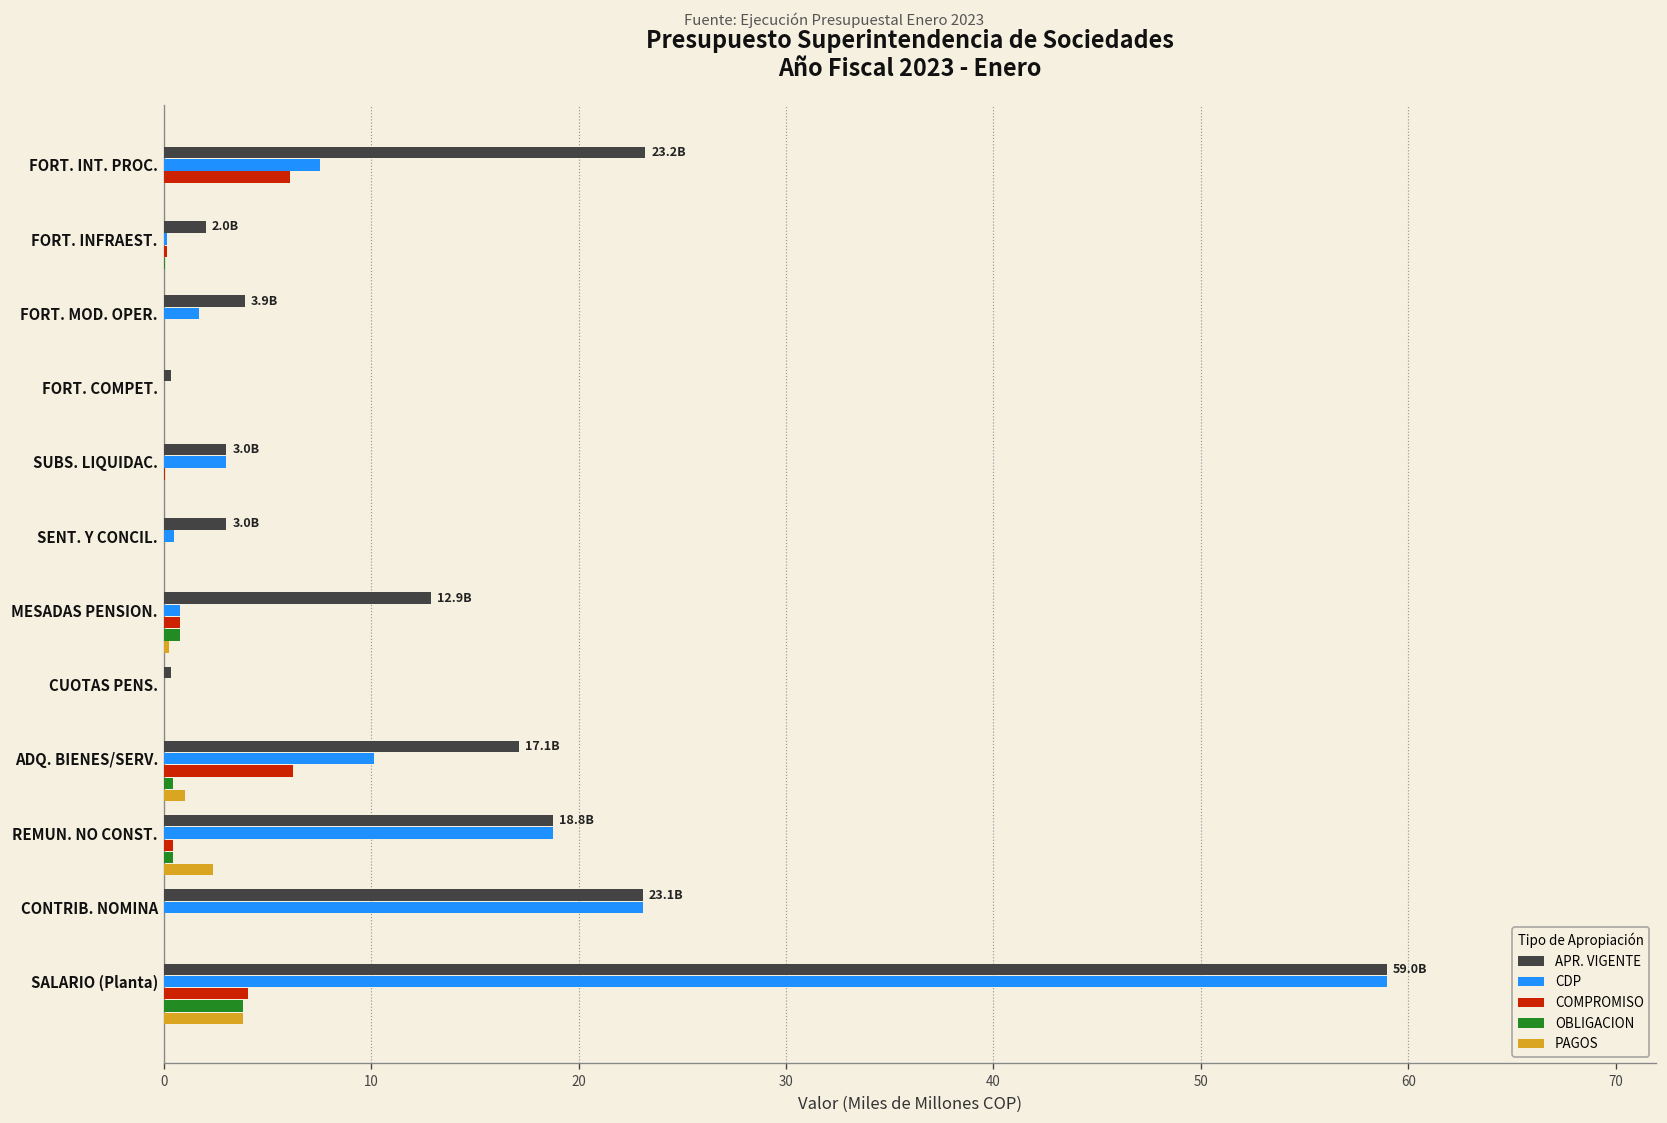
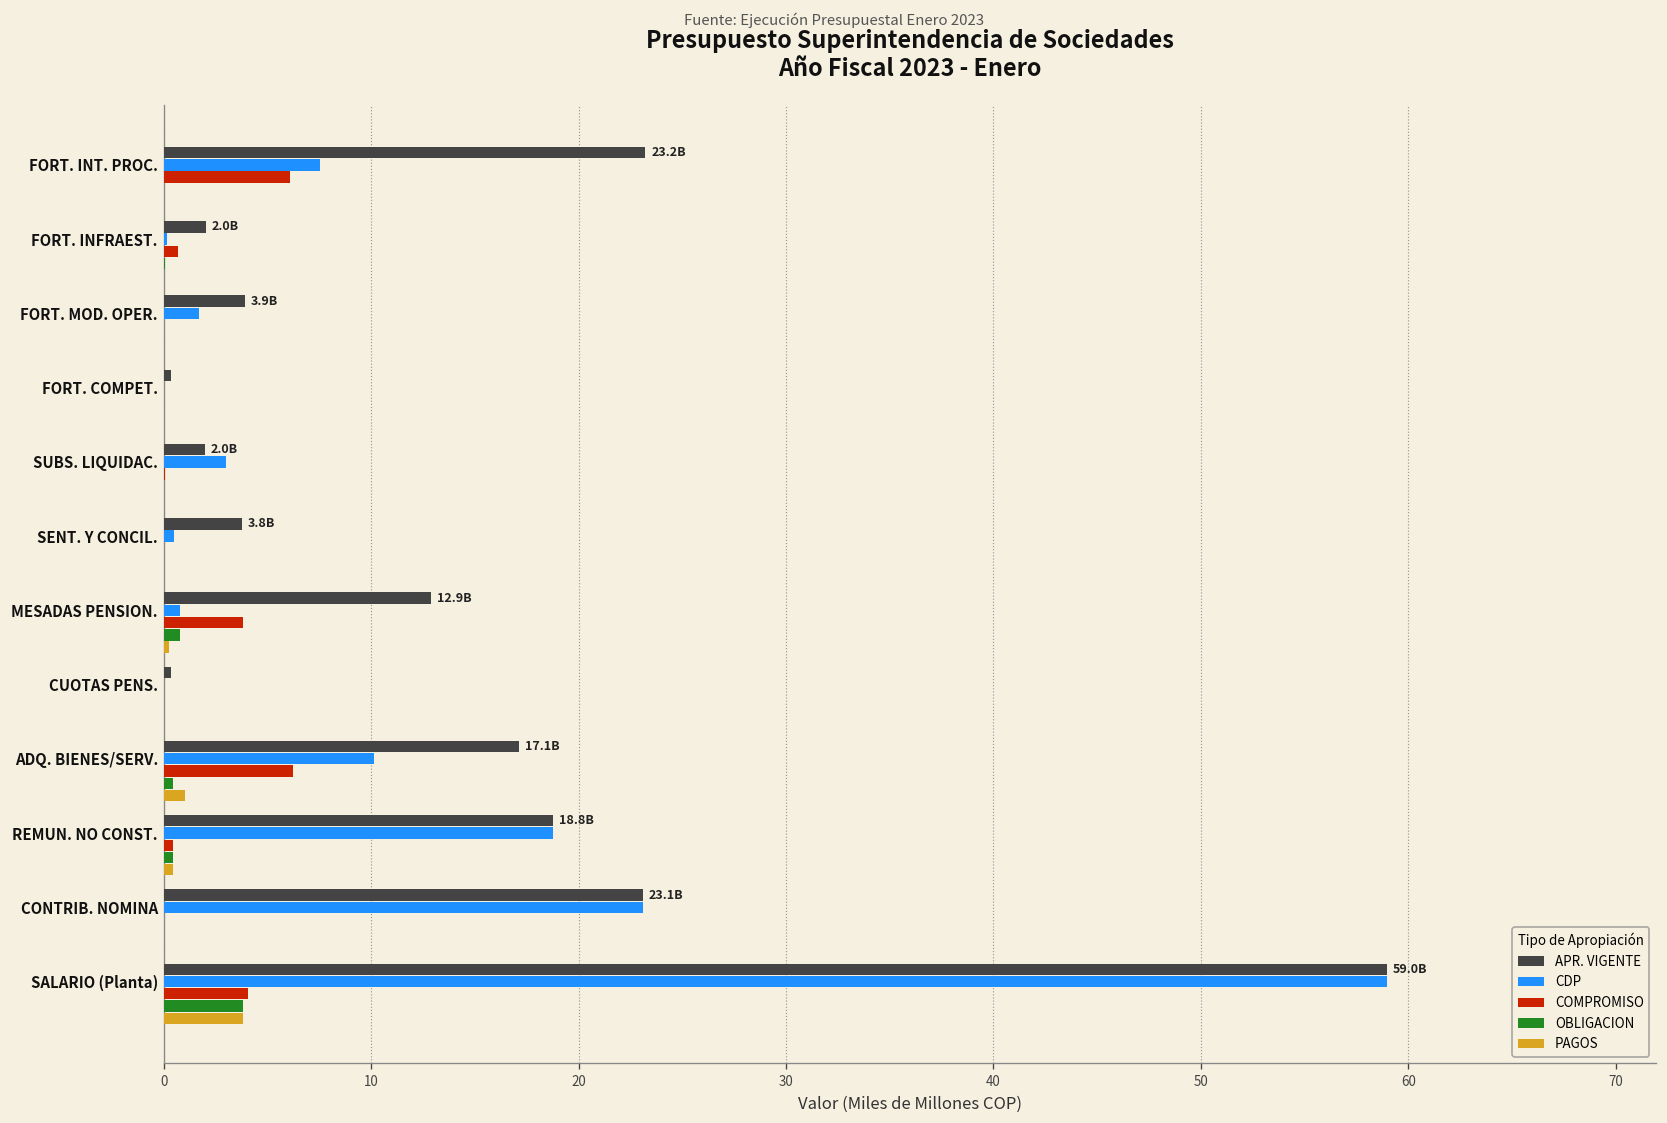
  {
    "APR. VIGENTE": {
      "FORT. INT. PROC.": "23.2B",
      "FORT. INFRAEST.": "2.0B",
      "FORT. MOD. OPER.": "3.9B",
-     "SUBS. LIQUIDAC.": "3.0B",
-     "SENT. Y CONCIL.": "3.0B",
+     "SUBS. LIQUIDAC.": "2.0B",
+     "SENT. Y CONCIL.": "3.8B",
      "MESADAS PENSION.": "12.9B",
      "ADQ. BIENES/SERV.": "17.1B",
      "REMUN. NO CONST.": "18.8B",
      "CONTRIB. NOMINA": "23.1B",
      "SALARIO (Planta)": "59.0B"
    },
    "CDP": {
      "FORT. INT. PROC.": "7.5",
      "FORT. INFRAEST.": "0.2",
      "FORT. MOD. OPER.": "1.7",
      "SENT. Y CONCIL.": "0.5",
      "MESADAS PENSION.": "0.8",
      "ADQ. BIENES/SERV.": "10.1"
    },
    "COMPROMISO": {
      "FORT. INT. PROC.": "6.1",
-     "FORT. INFRAEST.": "0.2",
+     "FORT. INFRAEST.": "0.7",
      "FORT. MOD. OPER.": "0.0",
      "FORT. COMPET.": "0.0",
      "SENT. Y CONCIL.": "0.0",
-     "MESADAS PENSION.": "0.8",
+     "MESADAS PENSION.": "3.8",
      "ADQ. BIENES/SERV.": "6.2",
      "REMUN. NO CONST.": "0.4",
      "SALARIO (Planta)": "4.1"
    },
    "OBLIGACION": {
      "FORT. INT. PROC.": "0.0",
      "FORT. MOD. OPER.": "0.0",
      "FORT. COMPET.": "0.0",
      "SENT. Y CONCIL.": "0.0",
      "MESADAS PENSION.": "0.8",
      "ADQ. BIENES/SERV.": "0.4",
      "REMUN. NO CONST.": "0.4",
      "SALARIO (Planta)": "3.8"
    },
    "PAGOS": {
      "FORT. INT. PROC.": "0.0",
      "FORT. INFRAEST.": "0.0",
      "FORT. MOD. OPER.": "0.0",
      "FORT. COMPET.": "0.0",
      "SENT. Y CONCIL.": "0.0",
      "MESADAS PENSION.": "0.2",
      "ADQ. BIENES/SERV.": "1.0",
-     "REMUN. NO CONST.": "2.4",
+     "REMUN. NO CONST.": "0.4",
      "SALARIO (Planta)": "3.8"
    }
  }
